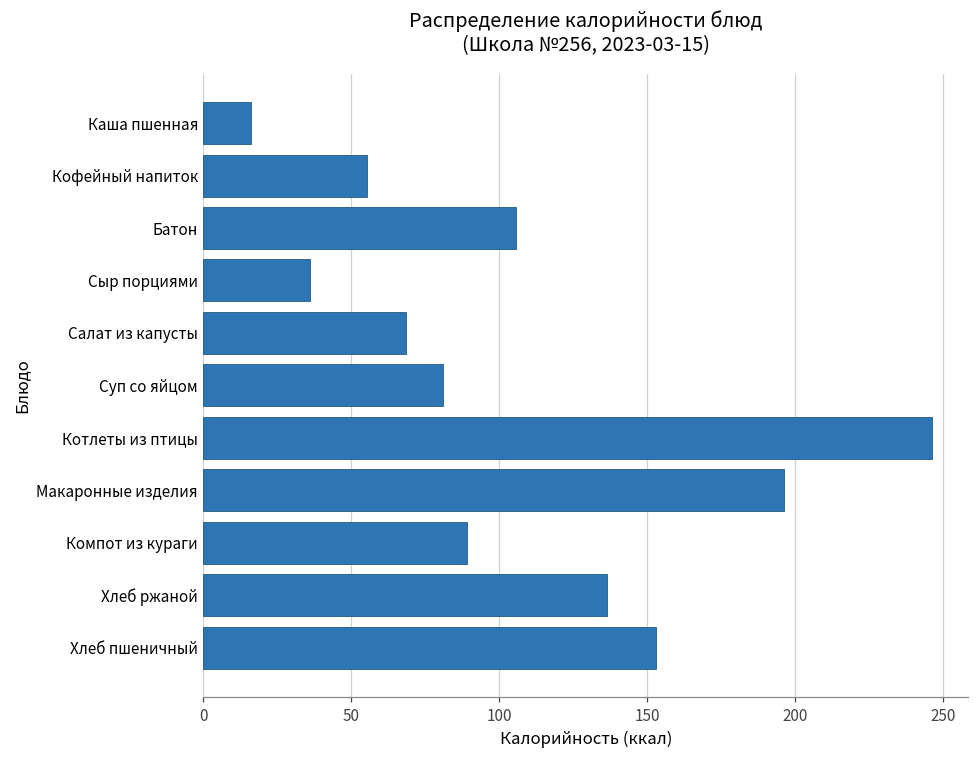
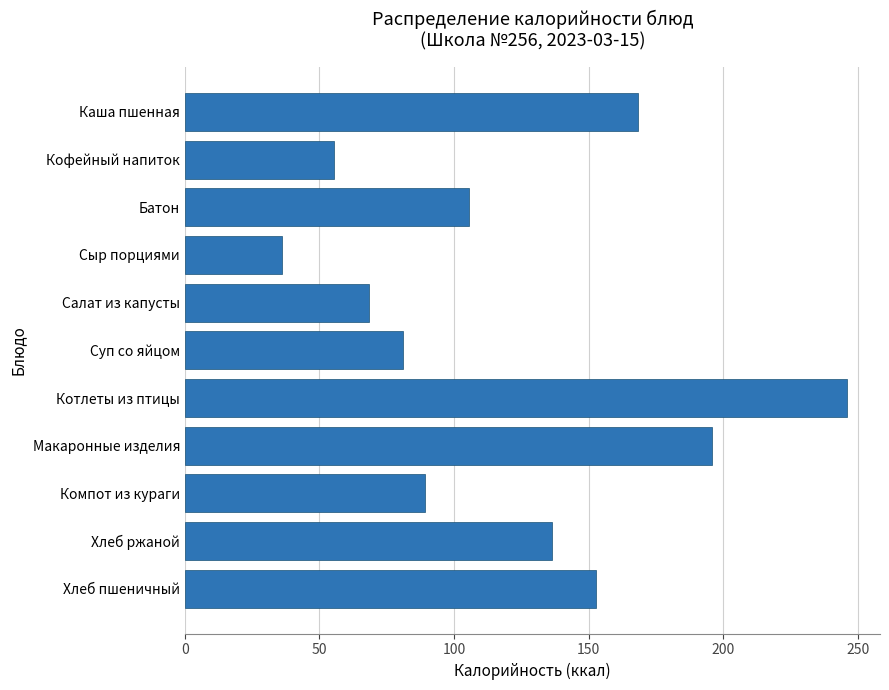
  {
-   "Каша пшенная": 16,
+   "Каша пшенная": 168,
    "Кофейный напиток": 55,
    "Батон": 106,
    "Сыр порциями": 36,
    "Салат из капусты": 69,
    "Суп со яйцом": 81,
    "Котлеты из птицы": 246,
    "Макаронные изделия": 196,
    "Компот из кураги": 89,
    "Хлеб ржаной": 137,
    "Хлеб пшеничный": 153
  }
